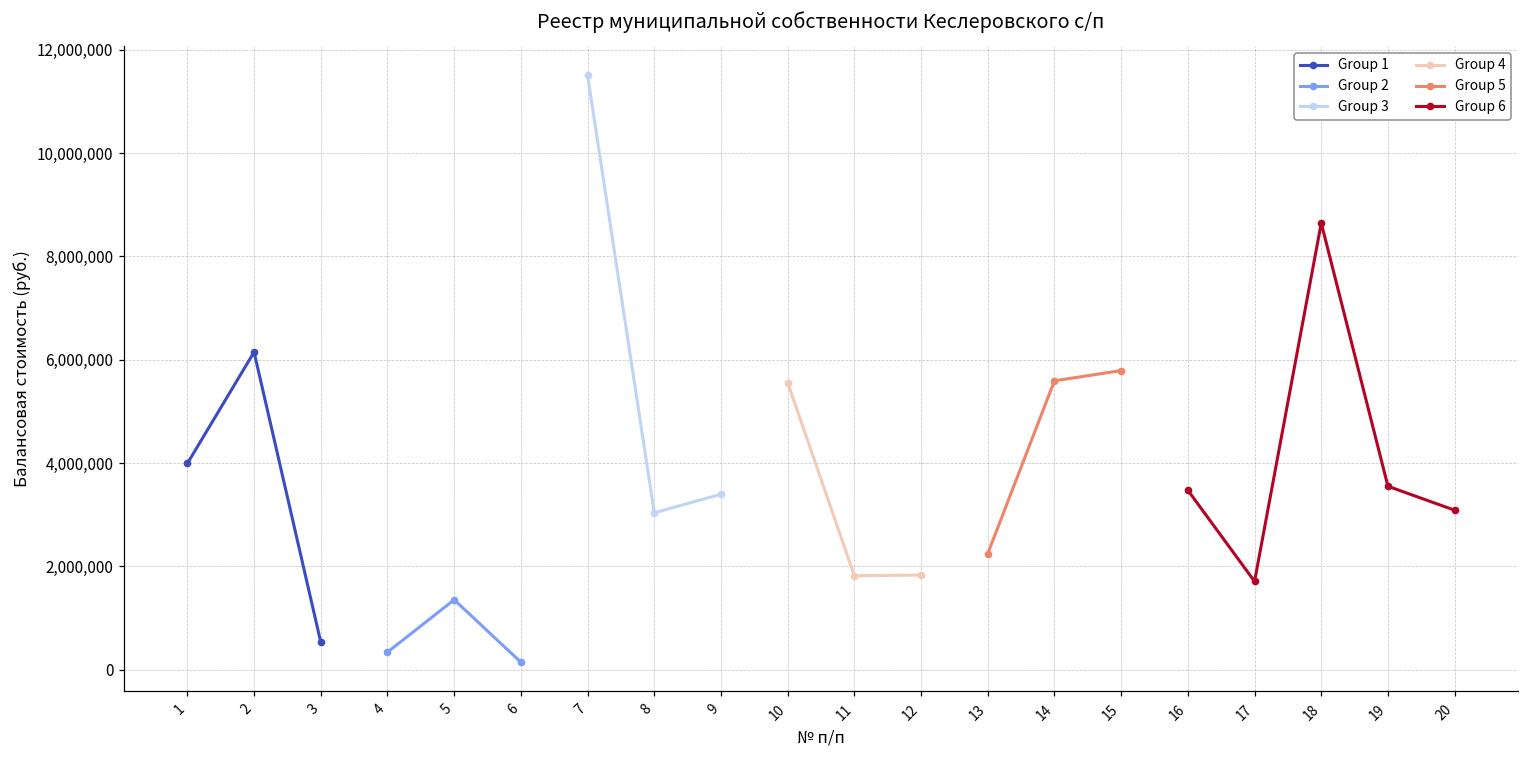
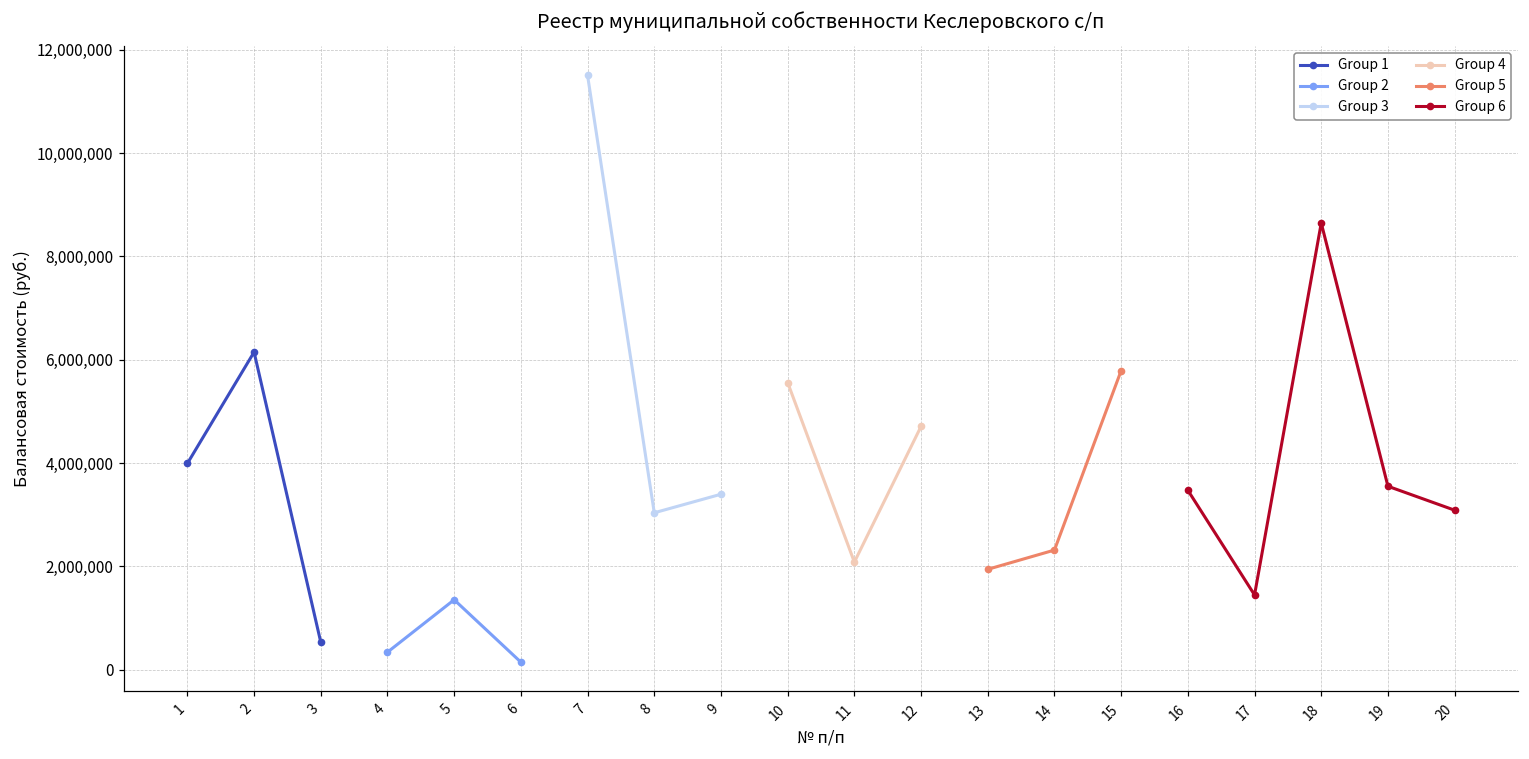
  {
    "Group 1": {
      "1": "4,000,000",
      "2": "6,100,000",
      "3": "500,000"
    },
    "Group 2": {
      "4": "300,000",
      "5": "1,400,000",
      "6": "100,000"
    },
    "Group 3": {
      "7": "11,500,000",
      "8": "3,000,000",
      "9": "3,400,000"
    },
    "Group 4": {
      "10": "5,600,000",
-     "11": "1,800,000",
-     "12": "1,800,000"
+     "11": "2,100,000",
+     "12": "4,700,000"
    },
    "Group 5": {
-     "13": "2,200,000",
-     "14": "5,600,000",
+     "13": "1,900,000",
+     "14": "2,300,000",
      "15": "5,800,000"
    },
    "Group 6": {
      "16": "3,500,000",
-     "17": "1,700,000",
+     "17": "1,400,000",
      "18": "8,600,000",
      "19": "3,600,000",
      "20": "3,100,000"
    }
  }
